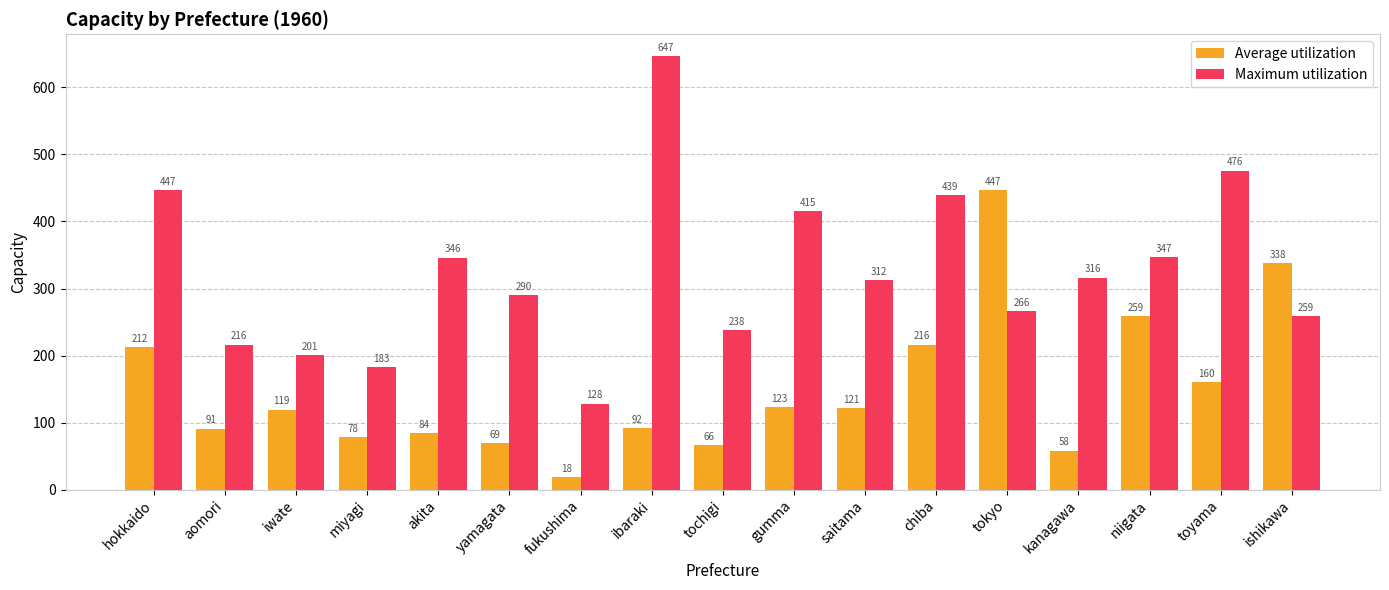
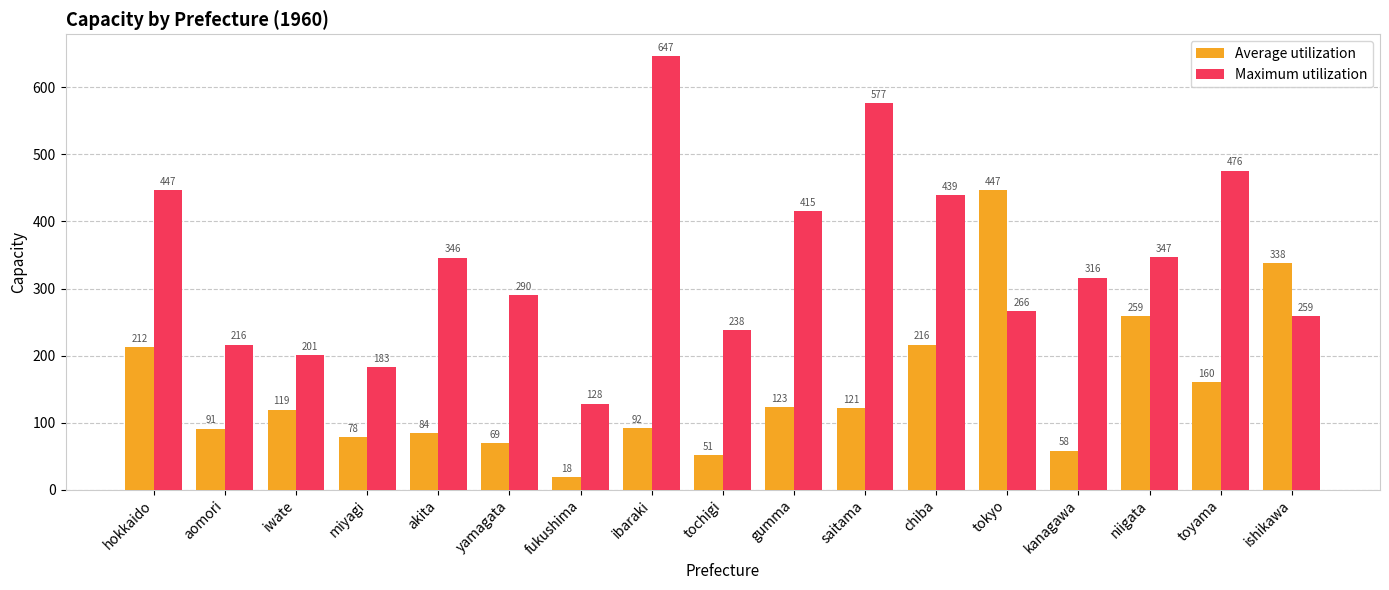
  {
    "Average utilization": {
      "hokkaido": 212,
      "aomori": 91,
      "iwate": 119,
      "miyagi": 78,
      "akita": 84,
      "yamagata": 69,
      "fukushima": 18,
      "ibaraki": 92,
-     "tochigi": 66,
+     "tochigi": 51,
      "gumma": 123,
      "saitama": 121,
      "chiba": 216,
      "tokyo": 447,
      "kanagawa": 58,
      "niigata": 259,
      "toyama": 160,
      "ishikawa": 338
    },
    "Maximum utilization": {
      "hokkaido": 447,
      "aomori": 216,
      "iwate": 201,
      "miyagi": 183,
      "akita": 346,
      "yamagata": 290,
      "fukushima": 128,
      "ibaraki": 647,
      "tochigi": 238,
      "gumma": 415,
-     "saitama": 312,
+     "saitama": 577,
      "chiba": 439,
      "tokyo": 266,
      "kanagawa": 316,
      "niigata": 347,
      "toyama": 476,
      "ishikawa": 259
    }
  }
